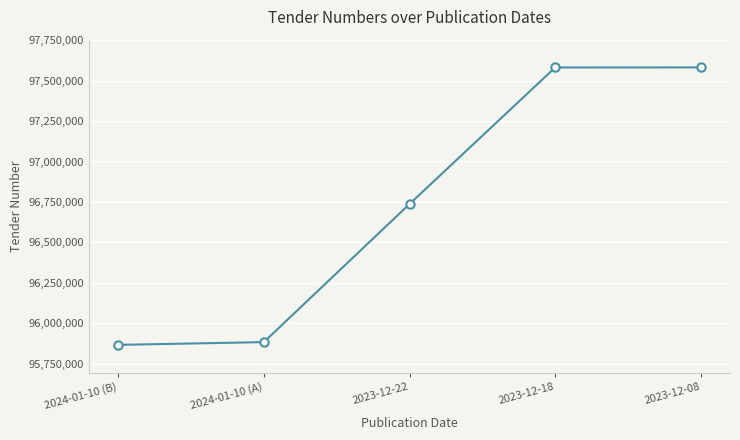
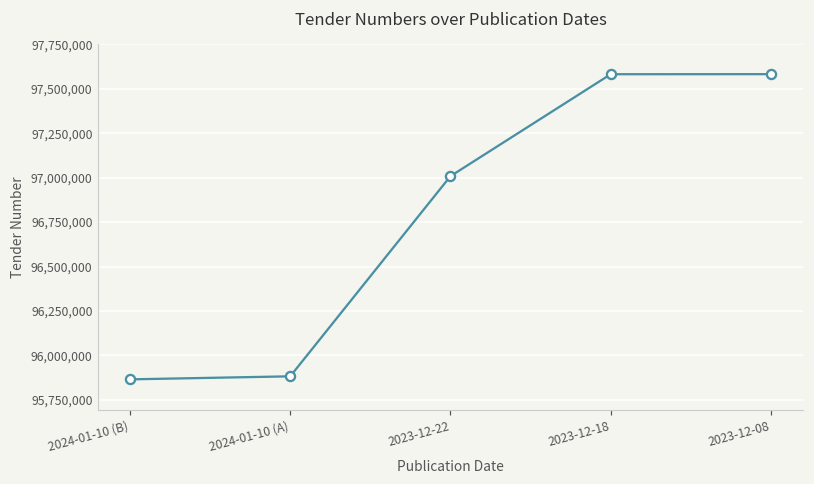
  {
    "2024-01-10 (B)": "95,870,000",
    "2024-01-10 (A)": "95,880,000",
-   "2023-12-22": "96,740,000",
+   "2023-12-22": "97,010,000",
    "2023-12-18": "97,580,000",
    "2023-12-08": "97,580,000"
  }
